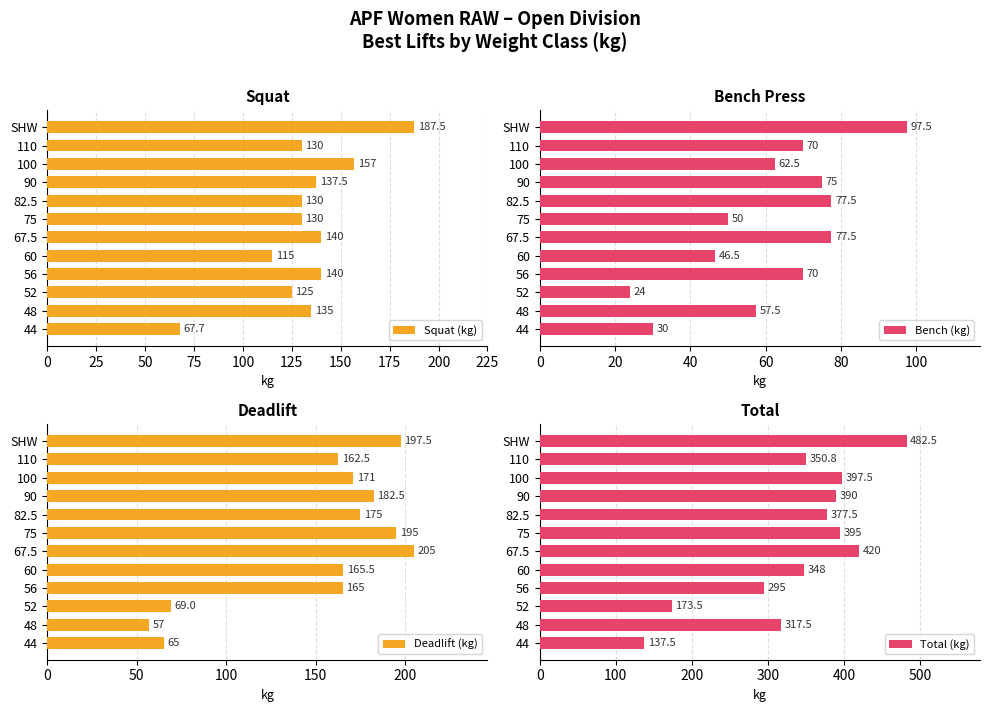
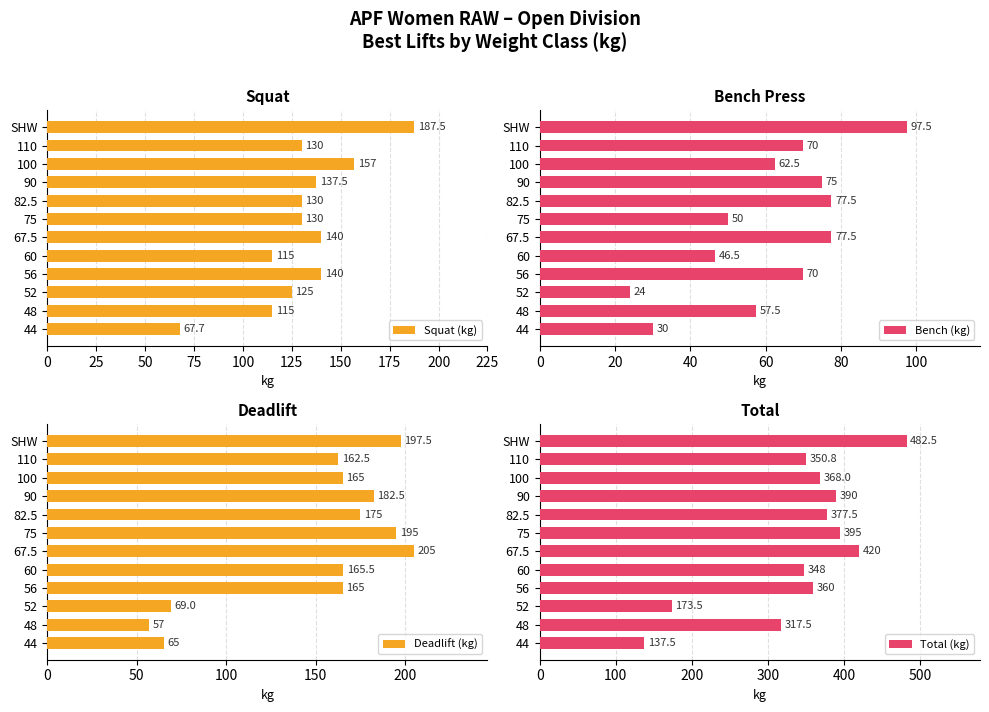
  {
    "Squat": {
      "SHW": 187.5,
      "110": 130,
      "100": 157,
      "90": 137.5,
      "82.5": 130,
      "75": 130,
      "67.5": 140,
      "60": 115,
      "56": 140,
      "52": 125,
-     "48": 135,
+     "48": 115,
      "44": 67.7
    },
    "Bench Press": {
      "SHW": 97.5,
      "110": 70,
      "100": 62.5,
      "90": 75,
      "82.5": 77.5,
      "75": 50,
      "67.5": 77.5,
      "60": 46.5,
      "56": 70,
      "52": 24,
      "48": 57.5,
      "44": 30
    },
    "Deadlift": {
      "SHW": 197.5,
      "110": 162.5,
-     "100": 171,
+     "100": 165,
      "90": 182.5,
      "82.5": 175,
      "75": 195,
      "67.5": 205,
      "60": 165.5,
      "56": 165,
      "52": 69.0,
      "48": 57,
      "44": 65
    },
    "Total": {
      "SHW": 482.5,
      "110": 350.8,
-     "100": 397.5,
+     "100": 368.0,
      "90": 390,
      "82.5": 377.5,
      "75": 395,
      "67.5": 420,
      "60": 348,
-     "56": 295,
+     "56": 360,
      "52": 173.5,
      "48": 317.5,
      "44": 137.5
    }
  }
